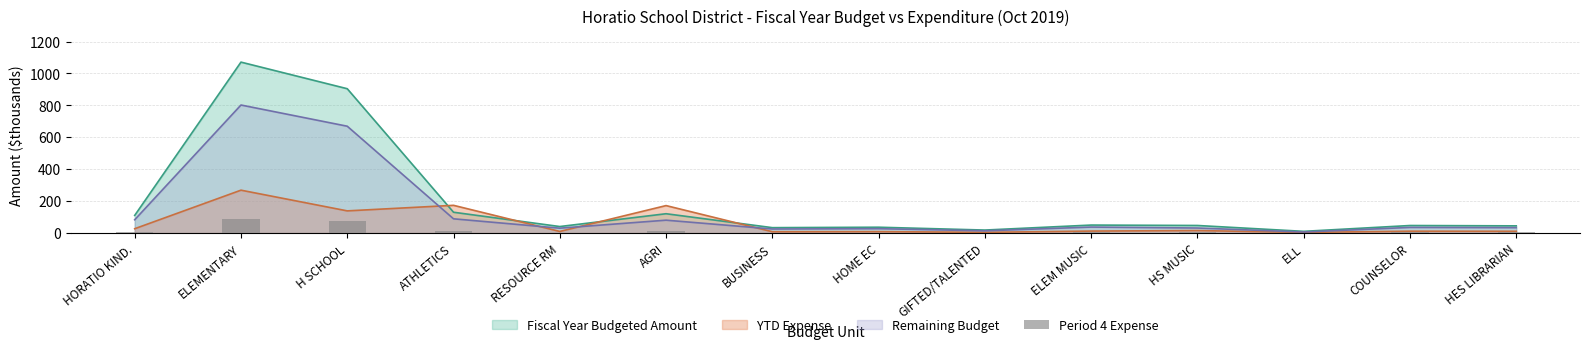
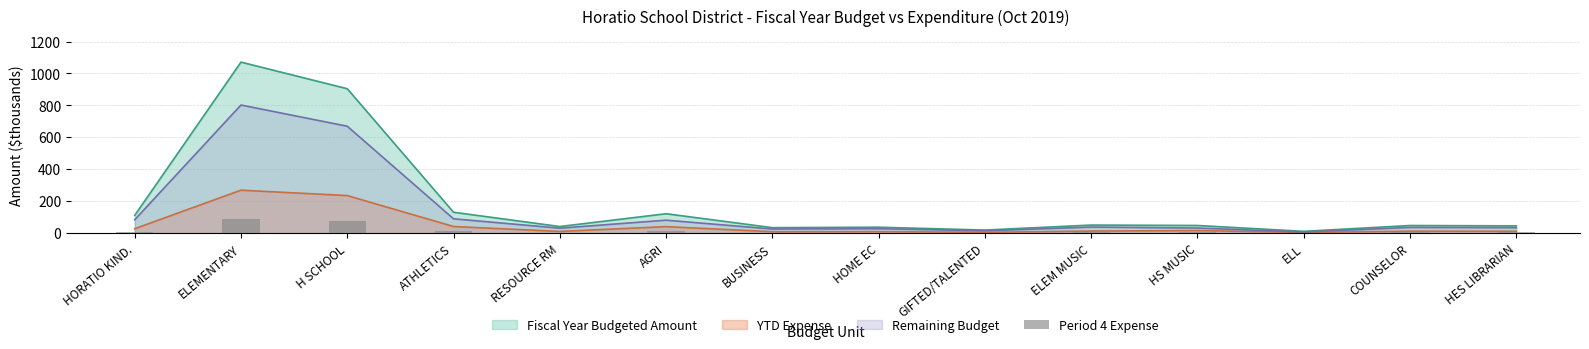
  {
    "Period 4 Expense": {
      "ELEMENTARY": 90,
      "H SCHOOL": 80
    },
    "YTD Expense": {
      "HORATIO KIND.": 30,
      "ELEMENTARY": 270,
-     "H SCHOOL": 140,
-     "ATHLETICS": 170,
+     "H SCHOOL": 230,
+     "ATHLETICS": 40,
      "RESOURCE RM": 10,
-     "AGRI": 170,
+     "AGRI": 40,
      "BUSINESS": 10,
      "HOME EC": 10,
      "ELEM MUSIC": 10,
      "COUNSELOR": 10,
      "HES LIBRARIAN": 10
    }
  }
